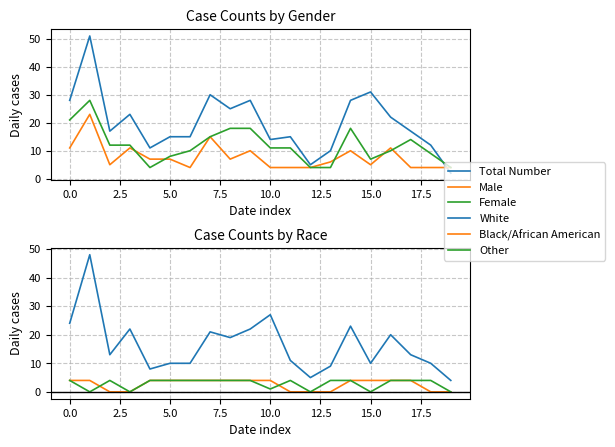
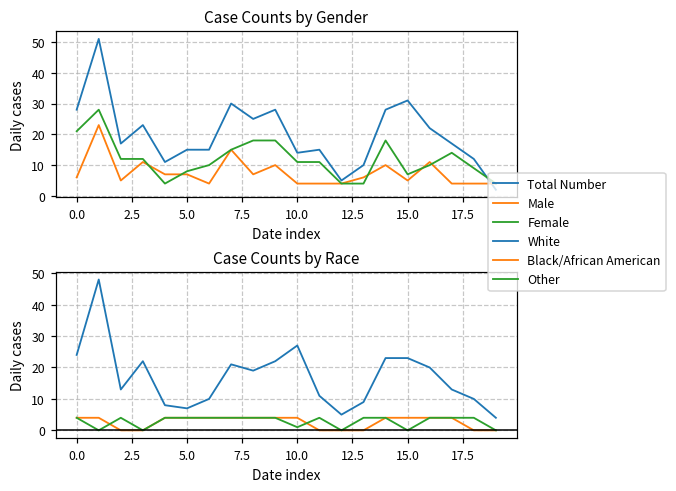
  {
    "Case Counts by Gender": {
      "Total Number": {
        "0.0": 28,
        "5.0": 15,
        "10.0": 14,
        "15.0": 31
      },
      "Male": {
-       "0.0": 11,
+       "0.0": 6,
        "5.0": 7,
        "10.0": 4,
        "15.0": 5
      },
      "Female": {
        "0.0": 21,
        "5.0": 8,
        "10.0": 11,
        "15.0": 7
      }
    },
    "Case Counts by Race": {
      "White": {
        "0.0": 24,
-       "5.0": 10,
+       "5.0": 7,
        "10.0": 27,
-       "15.0": 10
+       "15.0": 23
      },
      "Black/African American": {
        "10.0": 4,
        "15.0": 4
      },
      "Other": {
        "10.0": 1,
        "15.0": 0
      }
    }
  }
